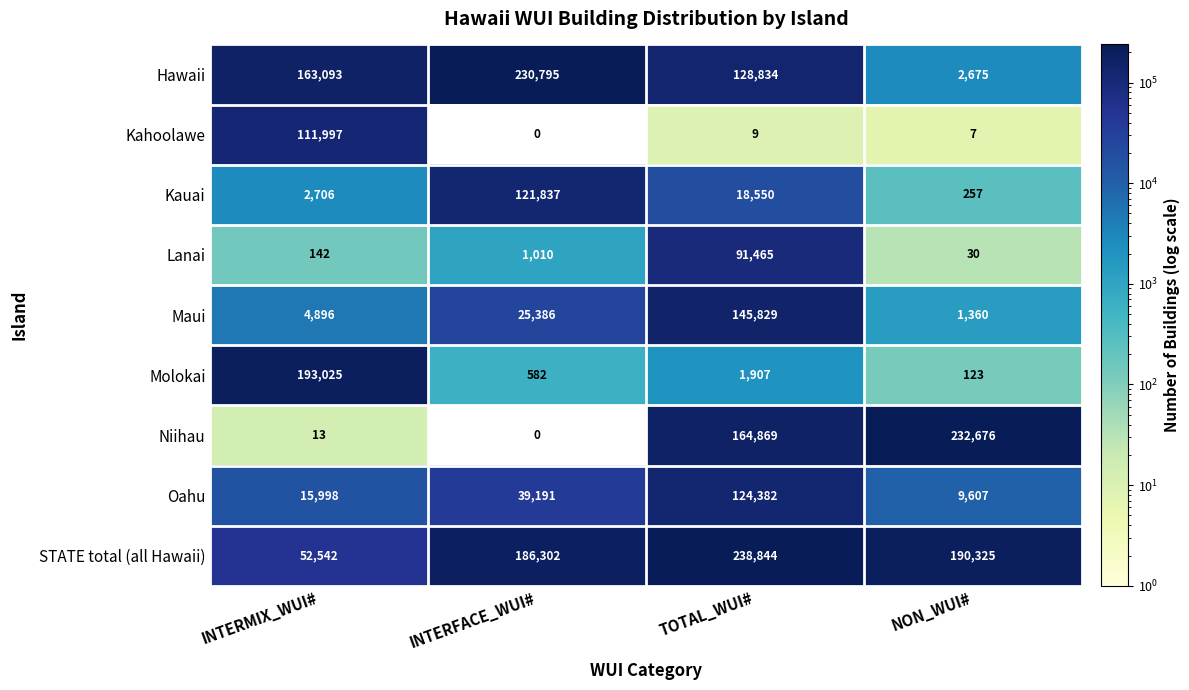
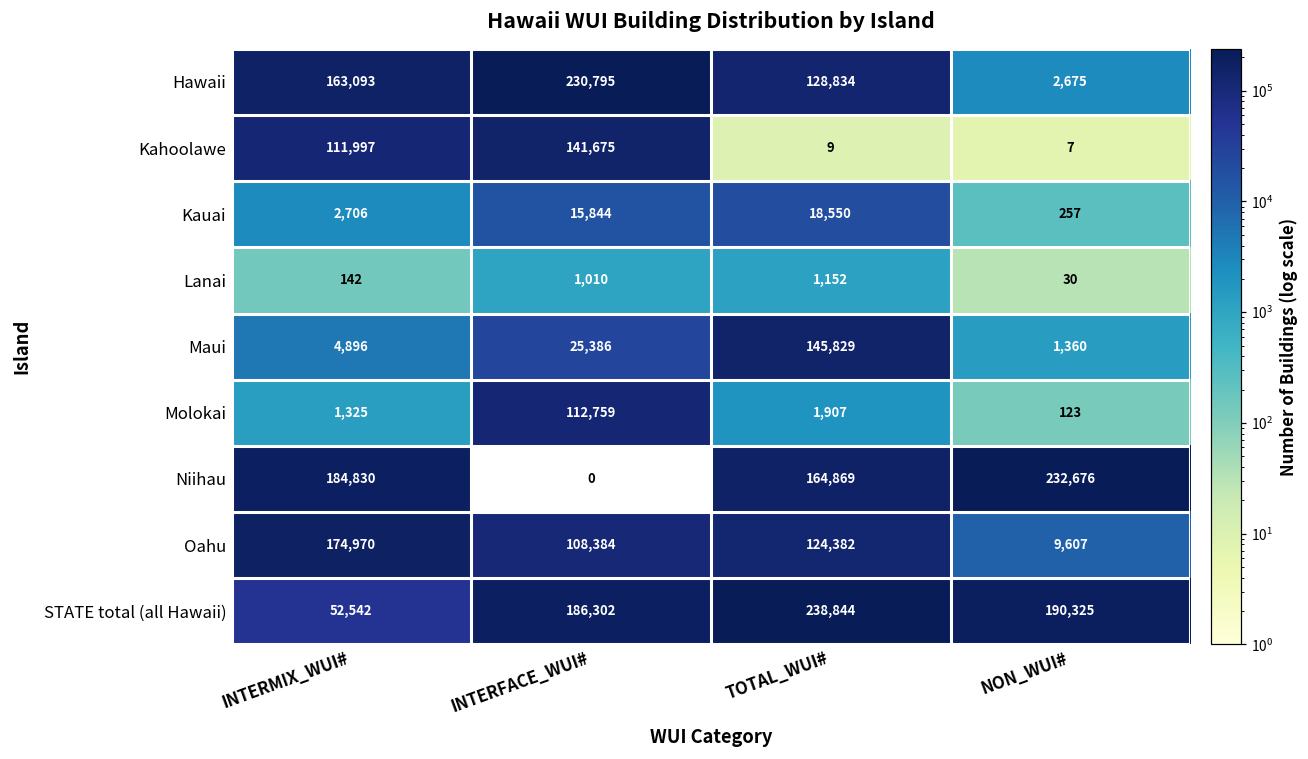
  {
    "Hawaii": {
      "INTERMIX_WUI#": "163,093",
      "INTERFACE_WUI#": "230,795",
      "TOTAL_WUI#": "128,834",
      "NON_WUI#": "2,675"
    },
    "Kahoolawe": {
      "INTERMIX_WUI#": "111,997",
-     "INTERFACE_WUI#": "0",
+     "INTERFACE_WUI#": "141,675",
      "TOTAL_WUI#": "9",
      "NON_WUI#": "7"
    },
    "Kauai": {
      "INTERMIX_WUI#": "2,706",
-     "INTERFACE_WUI#": "121,837",
+     "INTERFACE_WUI#": "15,844",
      "TOTAL_WUI#": "18,550",
      "NON_WUI#": "257"
    },
    "Lanai": {
      "INTERMIX_WUI#": "142",
      "INTERFACE_WUI#": "1,010",
-     "TOTAL_WUI#": "91,465",
+     "TOTAL_WUI#": "1,152",
      "NON_WUI#": "30"
    },
    "Maui": {
      "INTERMIX_WUI#": "4,896",
      "INTERFACE_WUI#": "25,386",
      "TOTAL_WUI#": "145,829",
      "NON_WUI#": "1,360"
    },
    "Molokai": {
-     "INTERMIX_WUI#": "193,025",
-     "INTERFACE_WUI#": "582",
+     "INTERMIX_WUI#": "1,325",
+     "INTERFACE_WUI#": "112,759",
      "TOTAL_WUI#": "1,907",
      "NON_WUI#": "123"
    },
    "Niihau": {
-     "INTERMIX_WUI#": "13",
+     "INTERMIX_WUI#": "184,830",
      "INTERFACE_WUI#": "0",
      "TOTAL_WUI#": "164,869",
      "NON_WUI#": "232,676"
    },
    "Oahu": {
-     "INTERMIX_WUI#": "15,998",
-     "INTERFACE_WUI#": "39,191",
+     "INTERMIX_WUI#": "174,970",
+     "INTERFACE_WUI#": "108,384",
      "TOTAL_WUI#": "124,382",
      "NON_WUI#": "9,607"
    },
    "STATE total (all Hawaii)": {
      "INTERMIX_WUI#": "52,542",
      "INTERFACE_WUI#": "186,302",
      "TOTAL_WUI#": "238,844",
      "NON_WUI#": "190,325"
    }
  }
